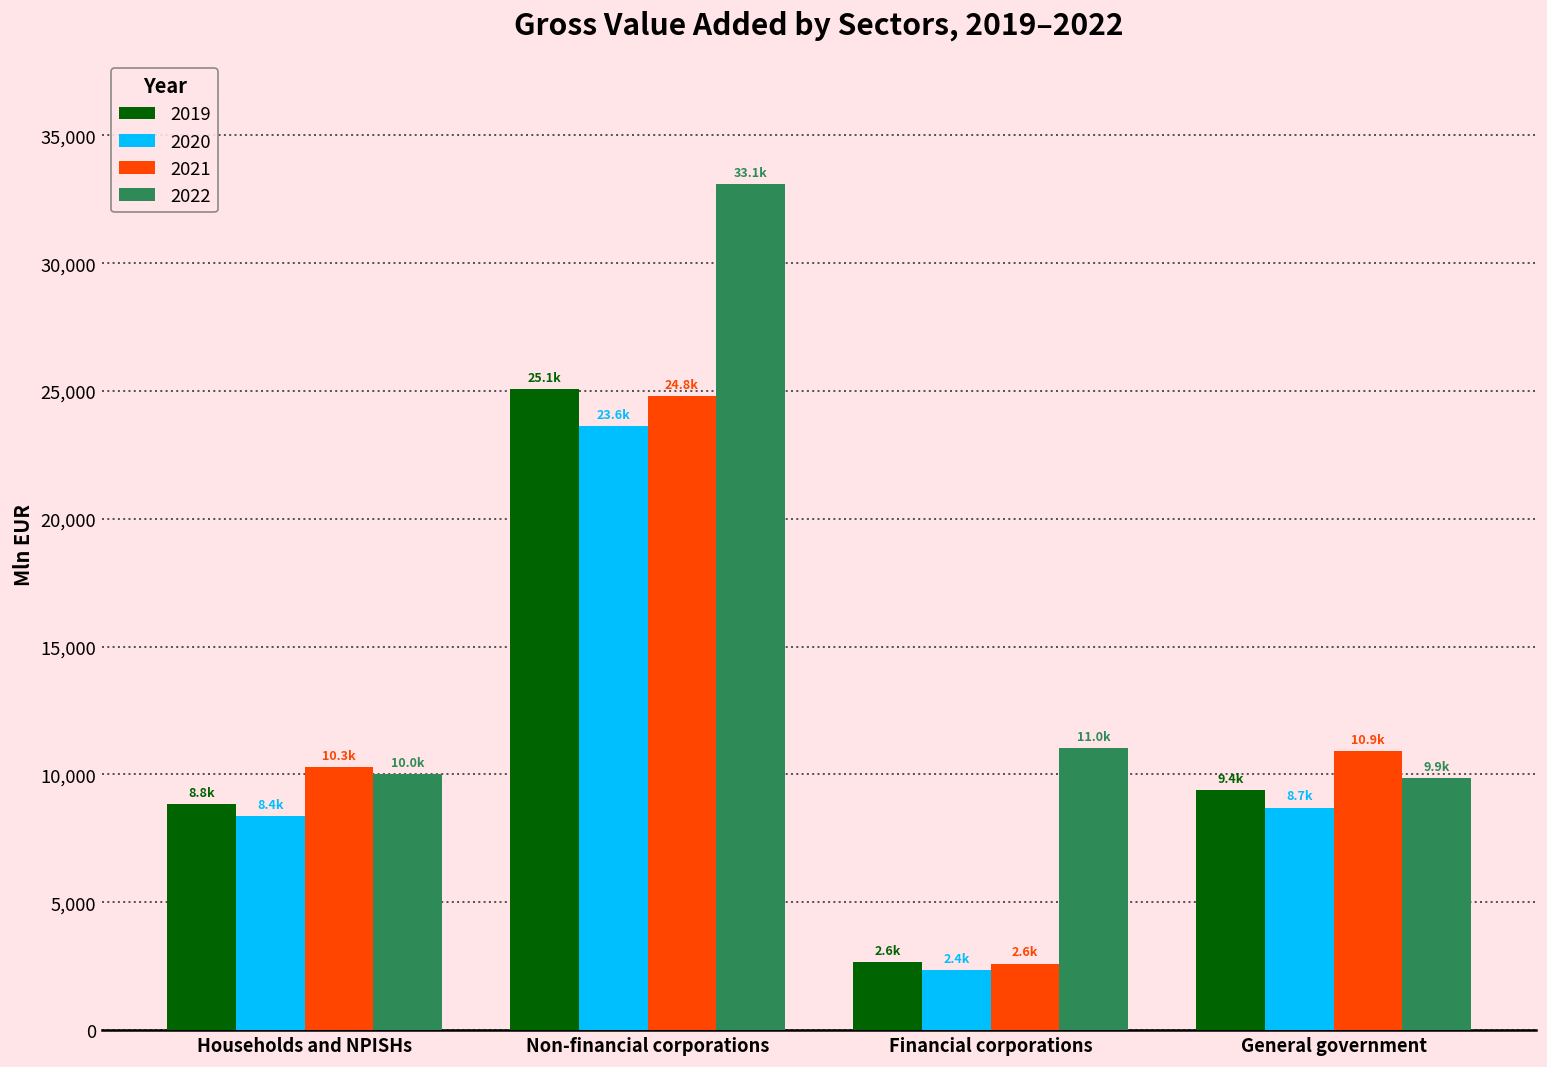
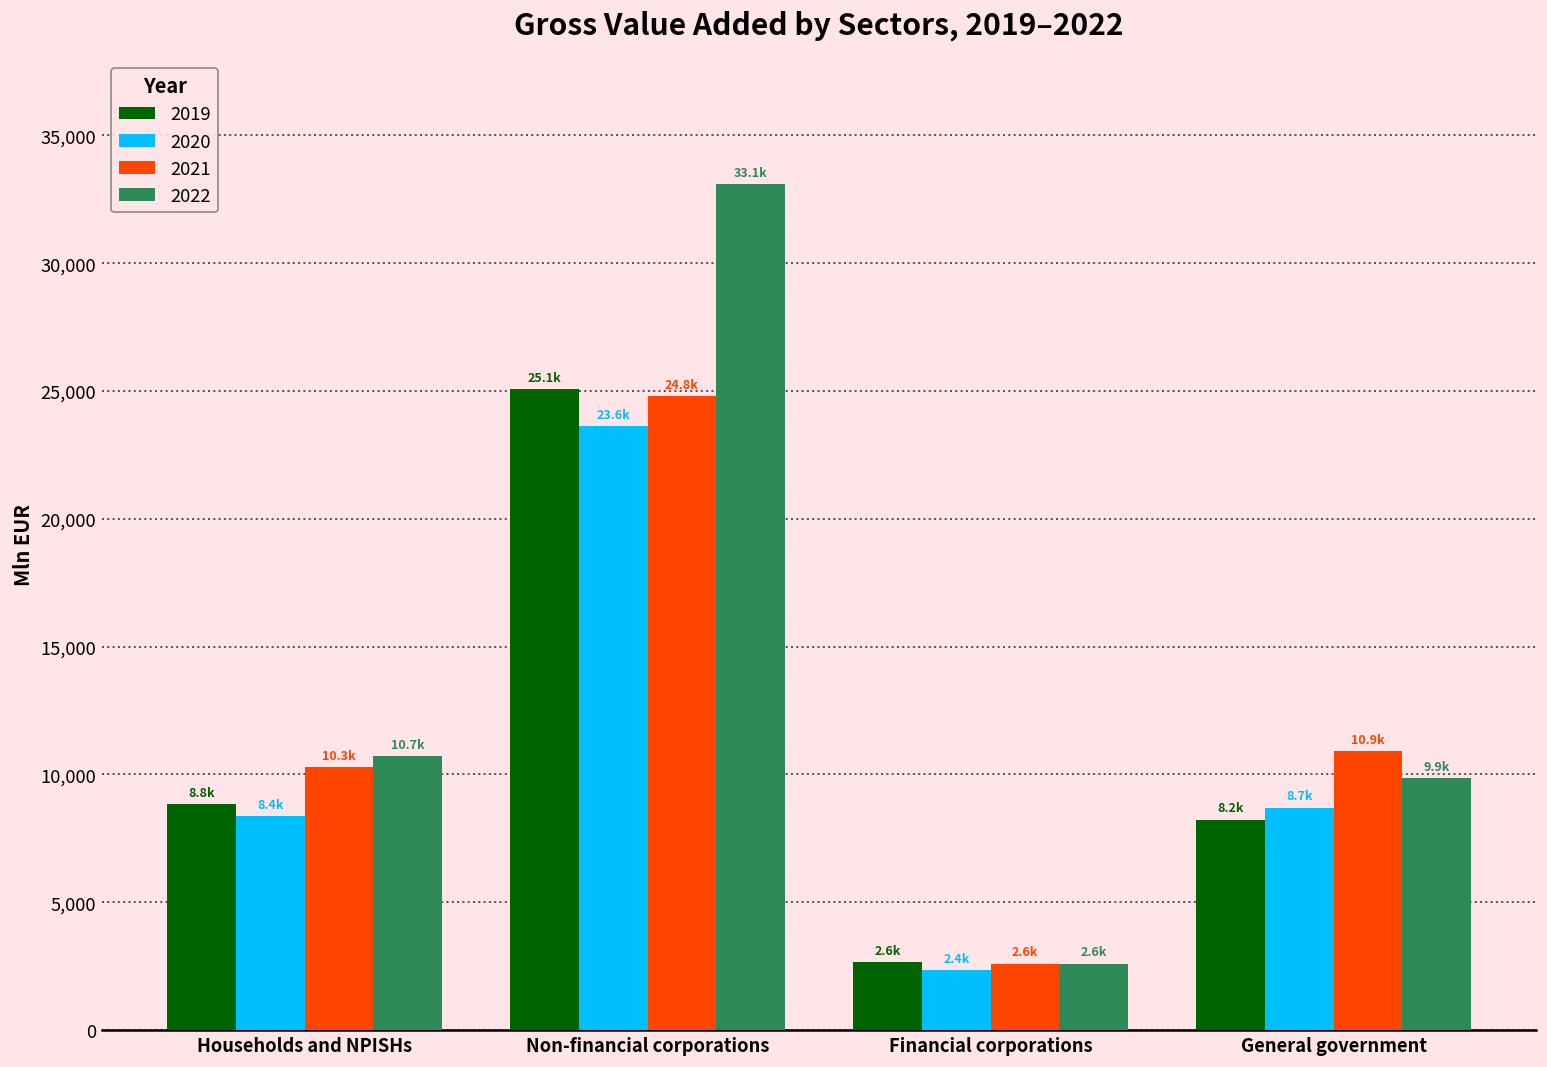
  {
    "2019": {
      "Households and NPISHs": "8.8k",
      "Non-financial corporations": "25.1k",
      "Financial corporations": "2.6k",
-     "General government": "9.4k"
+     "General government": "8.2k"
    },
    "2020": {
      "Households and NPISHs": "8.4k",
      "Non-financial corporations": "23.6k",
      "Financial corporations": "2.4k",
      "General government": "8.7k"
    },
    "2021": {
      "Households and NPISHs": "10.3k",
      "Non-financial corporations": "24.8k",
      "Financial corporations": "2.6k",
      "General government": "10.9k"
    },
    "2022": {
-     "Households and NPISHs": "10.0k",
+     "Households and NPISHs": "10.7k",
      "Non-financial corporations": "33.1k",
-     "Financial corporations": "11.0k",
+     "Financial corporations": "2.6k",
      "General government": "9.9k"
    }
  }
